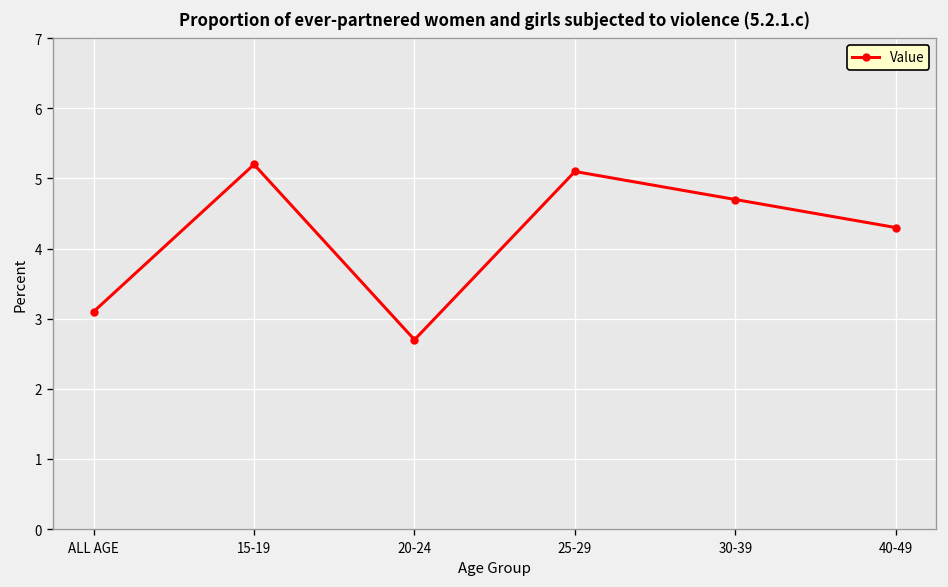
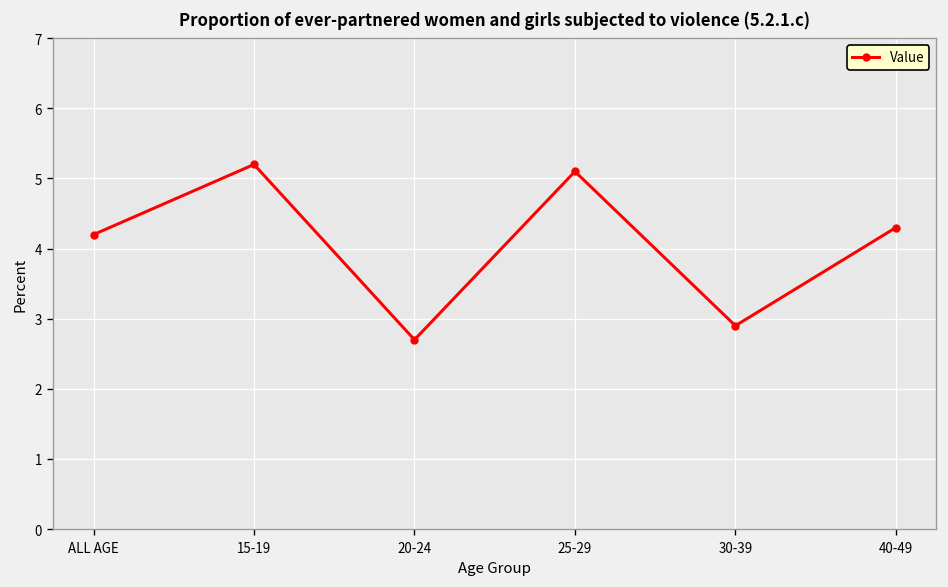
  {
-   "ALL AGE": 3.1,
+   "ALL AGE": 4.2,
    "15-19": 5.2,
    "20-24": 2.7,
    "25-29": 5.1,
-   "30-39": 4.7,
+   "30-39": 2.9,
    "40-49": 4.3
  }
